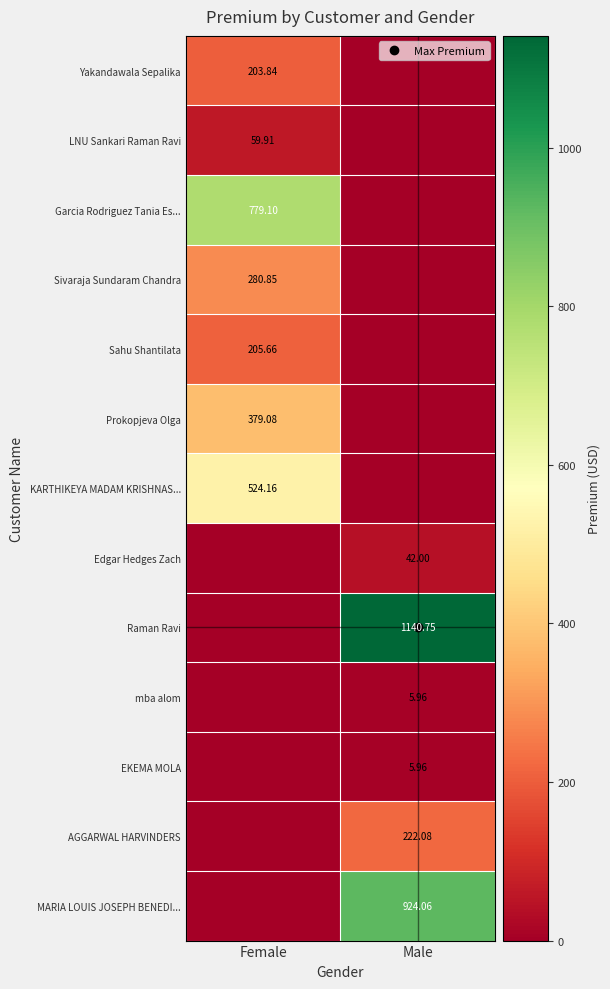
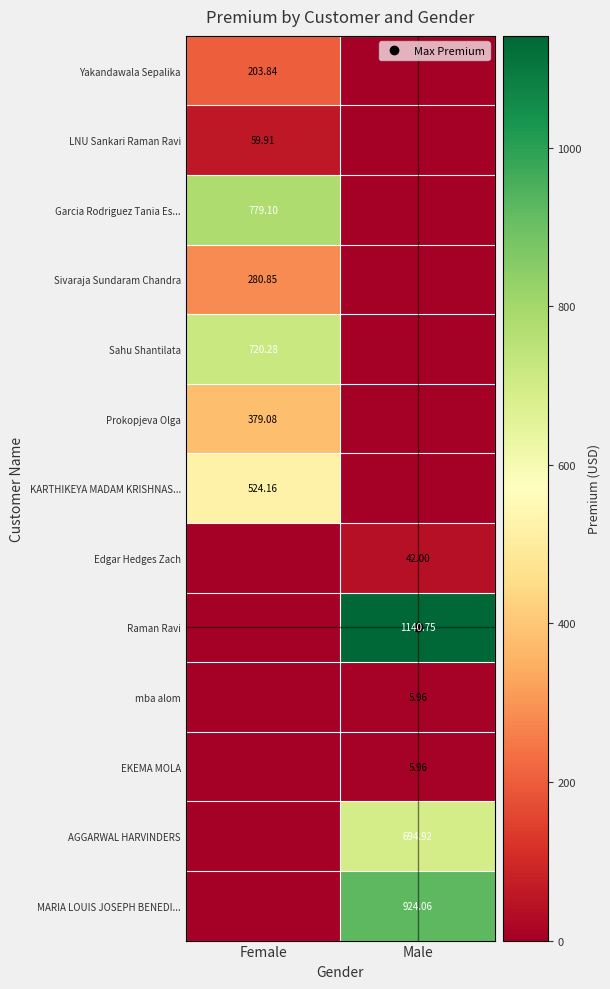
  {
    "Yakandawala Sepalika": {
      "Female": 203.84
    },
    "LNU Sankari Raman Ravi": {
      "Female": 59.91
    },
    "Garcia Rodriguez Tania Es...": {
      "Female": 779.10
    },
    "Sivaraja Sundaram Chandra": {
      "Female": 280.85
    },
    "Sahu Shantilata": {
-     "Female": 205.66
+     "Female": 720.28
    },
    "Prokopjeva Olga": {
      "Female": 379.08
    },
    "KARTHIKEYA MADAM KRISHNAS...": {
      "Female": 524.16
    },
    "Edgar Hedges Zach": {
      "Male": 42.00
    },
    "mba alom": {
      "Male": 5.96
    },
    "EKEMA MOLA": {
      "Male": 5.96
    },
    "AGGARWAL HARVINDERS": {
-     "Male": 222.08
+     "Male": 694.92
    },
    "MARIA LOUIS JOSEPH BENEDI...": {
      "Male": 924.06
    }
  }
